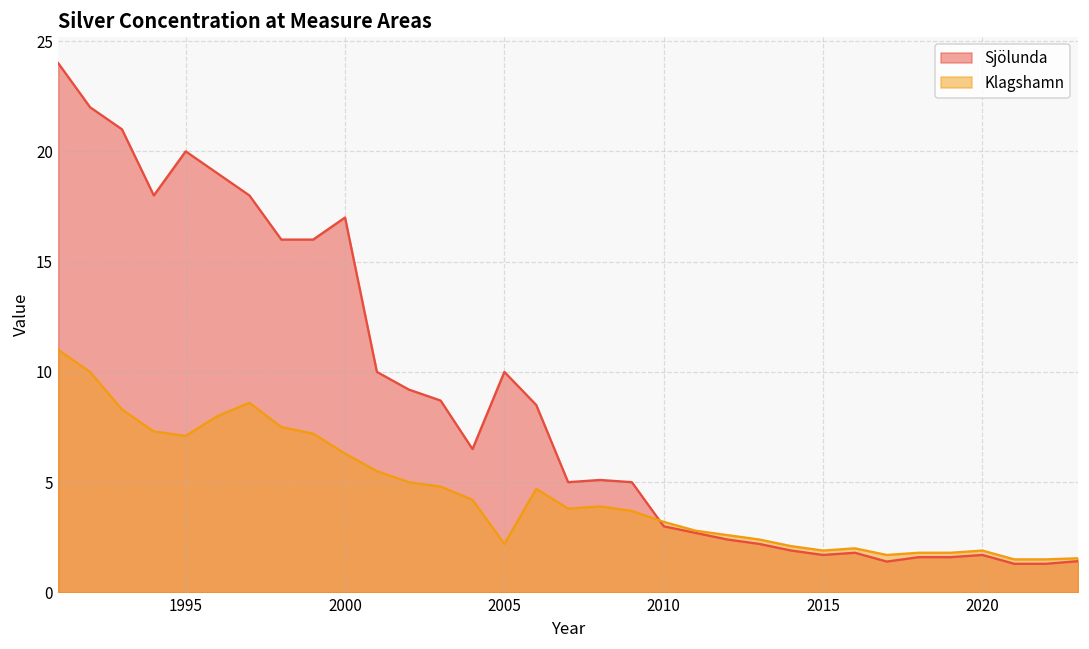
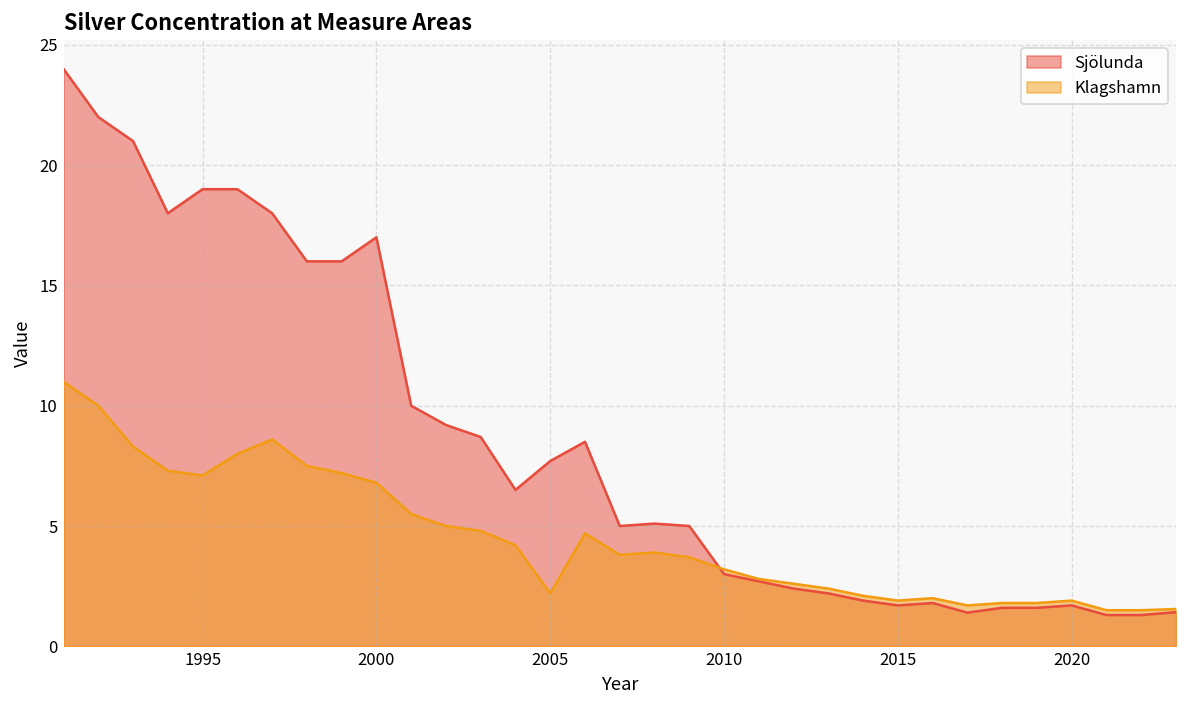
  {
    "Sjölunda": {
-     "1995": 20,
+     "1995": 19,
      "2000": 17.0,
-     "2005": 10.0,
+     "2005": 7.7,
      "2010": 3.0,
      "2015": 1.7,
      "2020": 1.7
    },
    "Klagshamn": {
      "1995": 7.1,
-     "2000": 6.3,
+     "2000": 6.8,
      "2005": 2.2,
      "2010": 3.2,
      "2015": 1.9,
      "2020": 1.9
    }
  }
